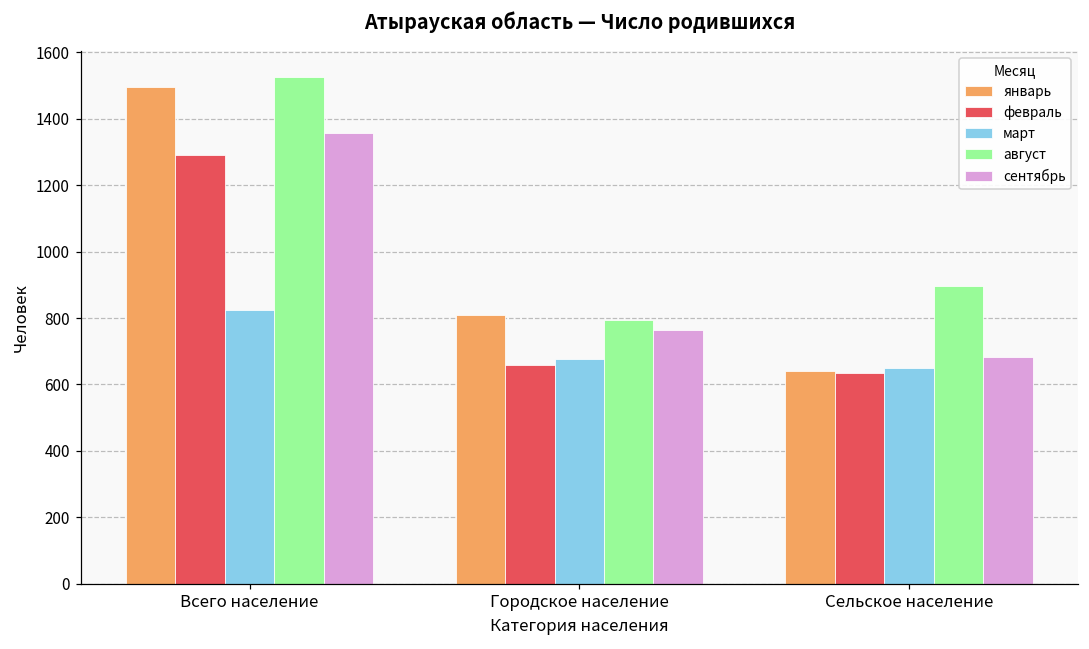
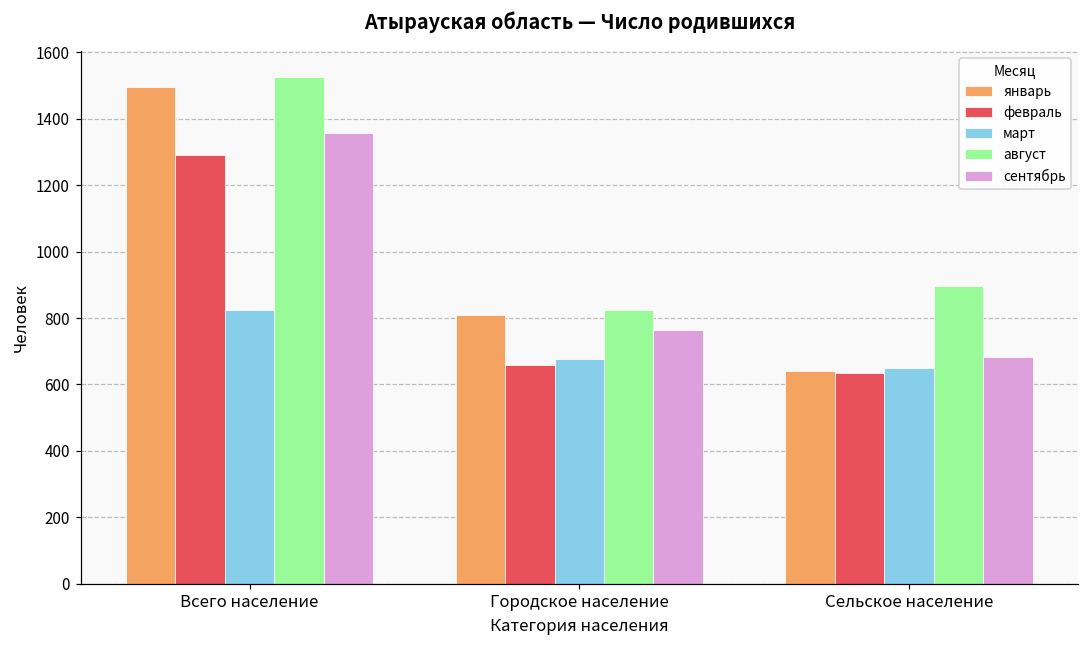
  {
    "январь": {
      "Всего население": 1500,
      "Городское население": 810,
      "Сельское население": 640
    },
    "февраль": {
      "Всего население": 1290,
      "Городское население": 660,
      "Сельское население": 630
    },
    "март": {
      "Всего население": 820,
      "Городское население": 680,
      "Сельское население": 650
    },
    "август": {
      "Всего население": 1530,
-     "Городское население": 790,
+     "Городское население": 830,
      "Сельское население": 900
    },
    "сентябрь": {
      "Всего население": 1360,
      "Городское население": 770,
      "Сельское население": 680
    }
  }
